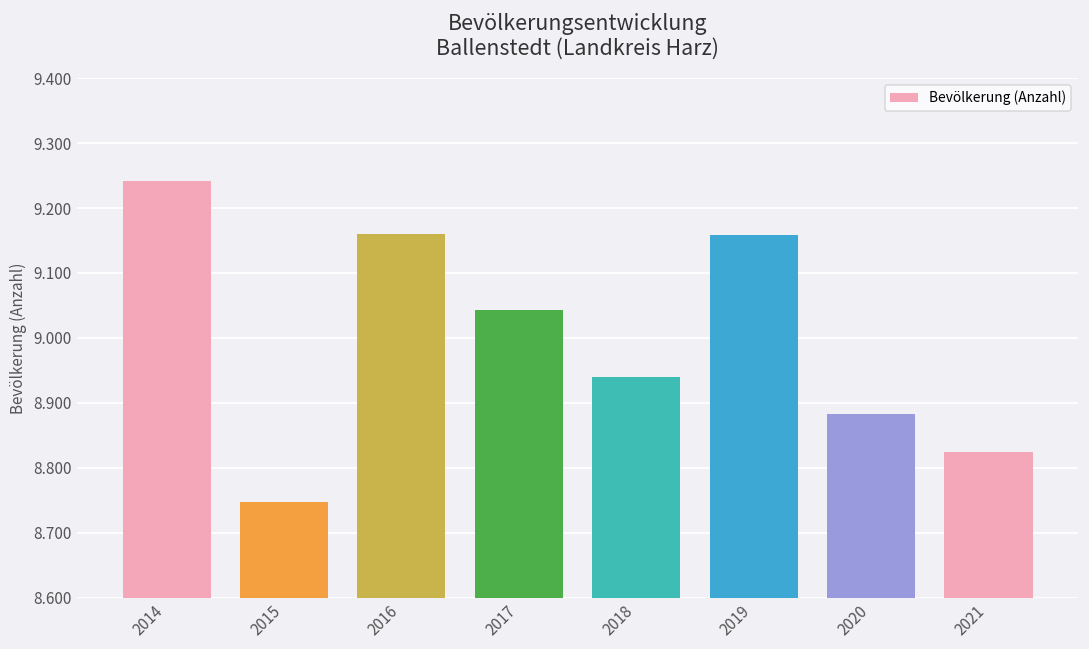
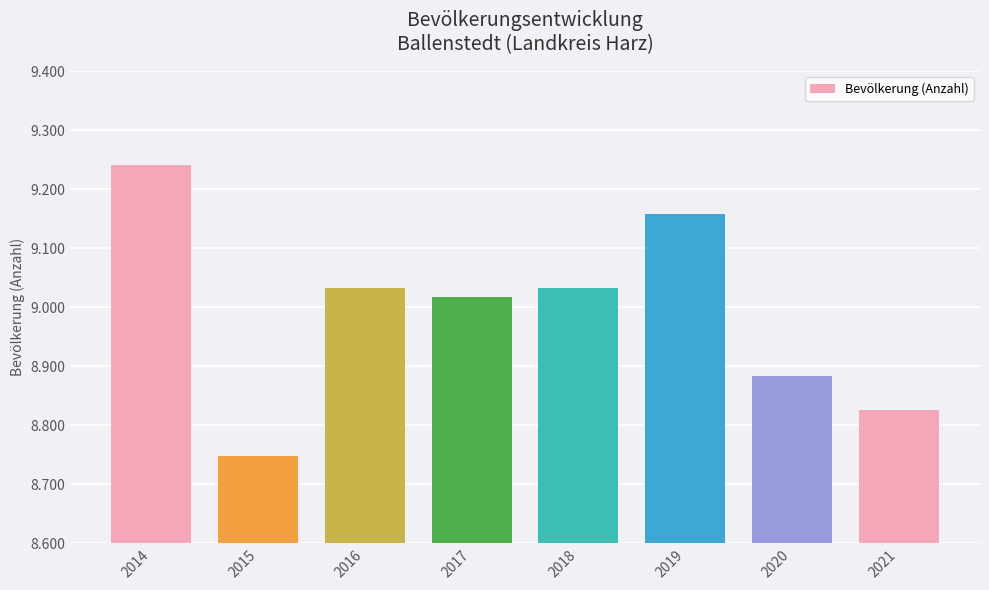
  {
    "2014": 9.24,
    "2015": 8.75,
-   "2016": 9.16,
-   "2017": 9.04,
-   "2018": 8.94,
+   "2016": 9.03,
+   "2017": 9.02,
+   "2018": 9.03,
    "2019": 9.16,
    "2020": 8.88,
    "2021": 8.83
  }
